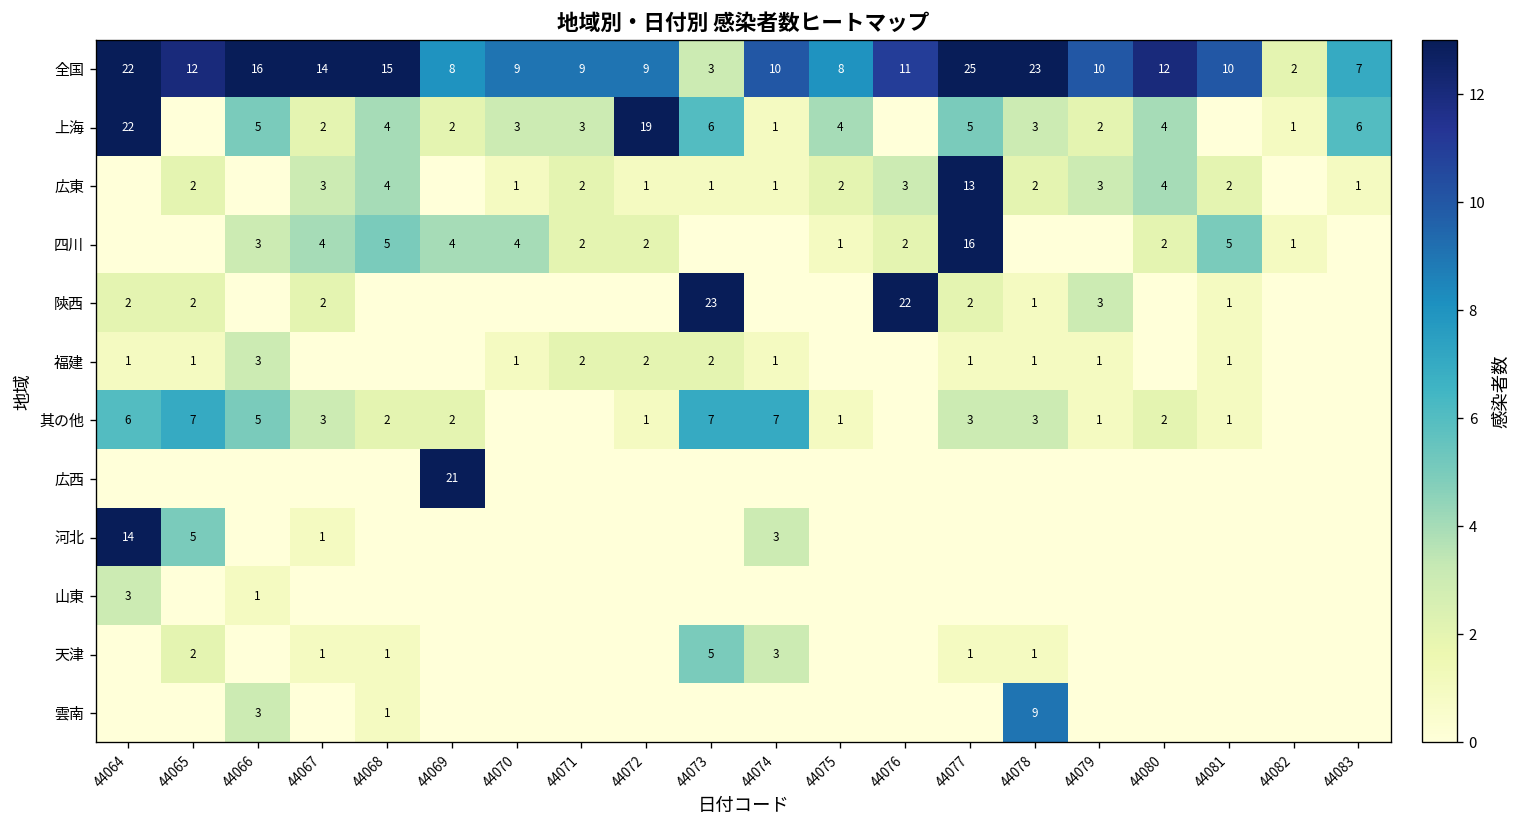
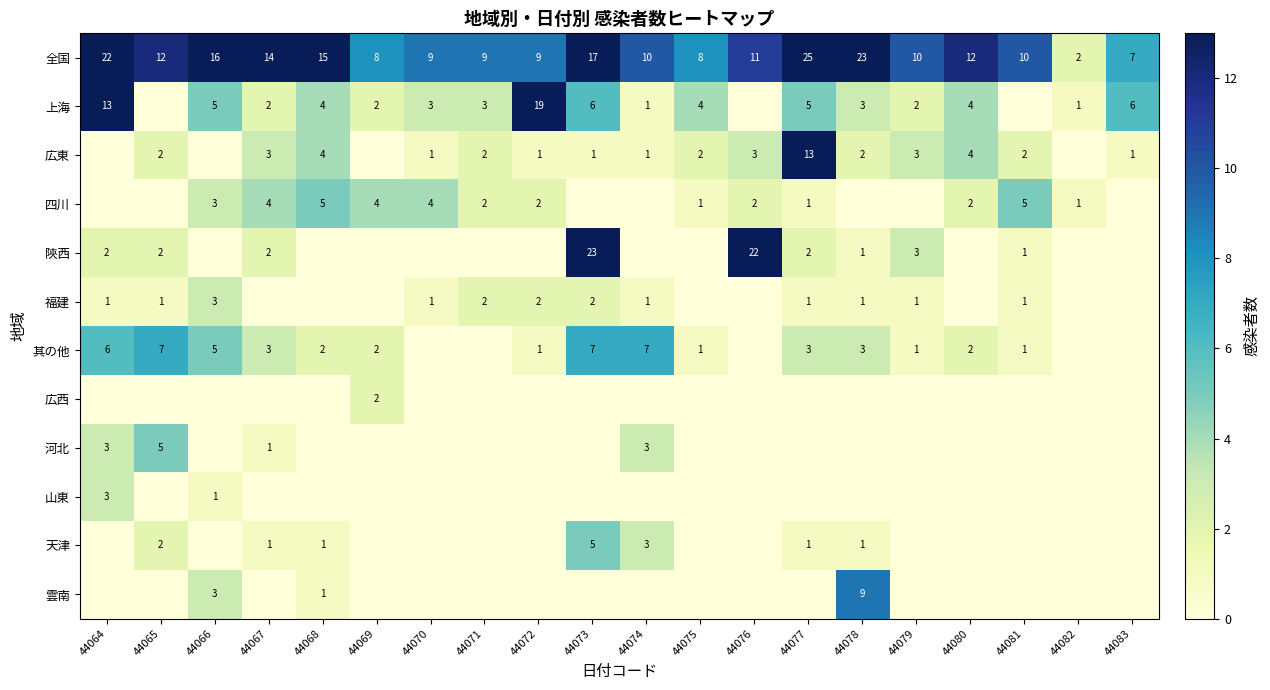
  {
    "全国": {
      "44064": 22,
      "44065": 12,
      "44066": 16,
      "44067": 14,
      "44068": 15,
      "44069": 8,
      "44070": 9,
      "44071": 9,
      "44072": 9,
-     "44073": 3,
+     "44073": 17,
      "44074": 10,
      "44075": 8,
      "44076": 11,
      "44077": 25,
      "44078": 23,
      "44079": 10,
      "44080": 12,
      "44081": 10,
      "44082": 2,
      "44083": 7
    },
    "上海": {
-     "44064": 22,
+     "44064": 13,
      "44066": 5,
      "44067": 2,
      "44068": 4,
      "44069": 2,
      "44070": 3,
      "44071": 3,
      "44072": 19,
      "44073": 6,
      "44074": 1,
      "44075": 4,
      "44077": 5,
      "44078": 3,
      "44079": 2,
      "44080": 4,
      "44082": 1,
      "44083": 6
    },
    "広東": {
      "44065": 2,
      "44067": 3,
      "44068": 4,
      "44070": 1,
      "44071": 2,
      "44072": 1,
      "44073": 1,
      "44074": 1,
      "44075": 2,
      "44076": 3,
      "44077": 13,
      "44078": 2,
      "44079": 3,
      "44080": 4,
      "44081": 2,
      "44083": 1
    },
    "四川": {
      "44066": 3,
      "44067": 4,
      "44068": 5,
      "44069": 4,
      "44070": 4,
      "44071": 2,
      "44072": 2,
      "44075": 1,
      "44076": 2,
-     "44077": 16,
+     "44077": 1,
      "44080": 2,
      "44081": 5,
      "44082": 1
    },
    "陝西": {
      "44064": 2,
      "44065": 2,
      "44067": 2,
      "44073": 23,
      "44076": 22,
      "44077": 2,
      "44078": 1,
      "44079": 3,
      "44081": 1
    },
    "福建": {
      "44064": 1,
      "44065": 1,
      "44066": 3,
      "44070": 1,
      "44071": 2,
      "44072": 2,
      "44073": 2,
      "44074": 1,
      "44077": 1,
      "44078": 1,
      "44079": 1,
      "44081": 1
    },
    "其の他": {
      "44064": 6,
      "44065": 7,
      "44066": 5,
      "44067": 3,
      "44068": 2,
      "44069": 2,
      "44072": 1,
      "44073": 7,
      "44074": 7,
      "44075": 1,
      "44077": 3,
      "44078": 3,
      "44079": 1,
      "44080": 2,
      "44081": 1
    },
    "広西": {
-     "44069": 21
+     "44069": 2
    },
    "河北": {
-     "44064": 14,
+     "44064": 3,
      "44065": 5,
      "44067": 1,
      "44074": 3
    },
    "山東": {
      "44064": 3,
      "44066": 1
    },
    "天津": {
      "44065": 2,
      "44067": 1,
      "44068": 1,
      "44073": 5,
      "44074": 3,
      "44077": 1,
      "44078": 1
    },
    "雲南": {
      "44066": 3,
      "44068": 1,
      "44078": 9
    }
  }
